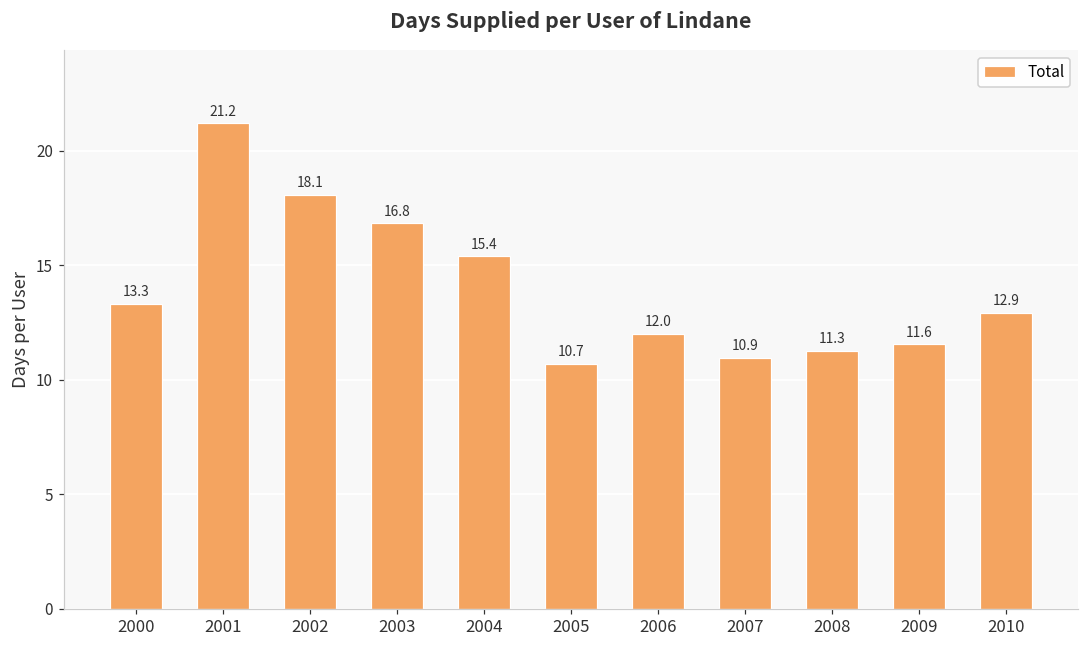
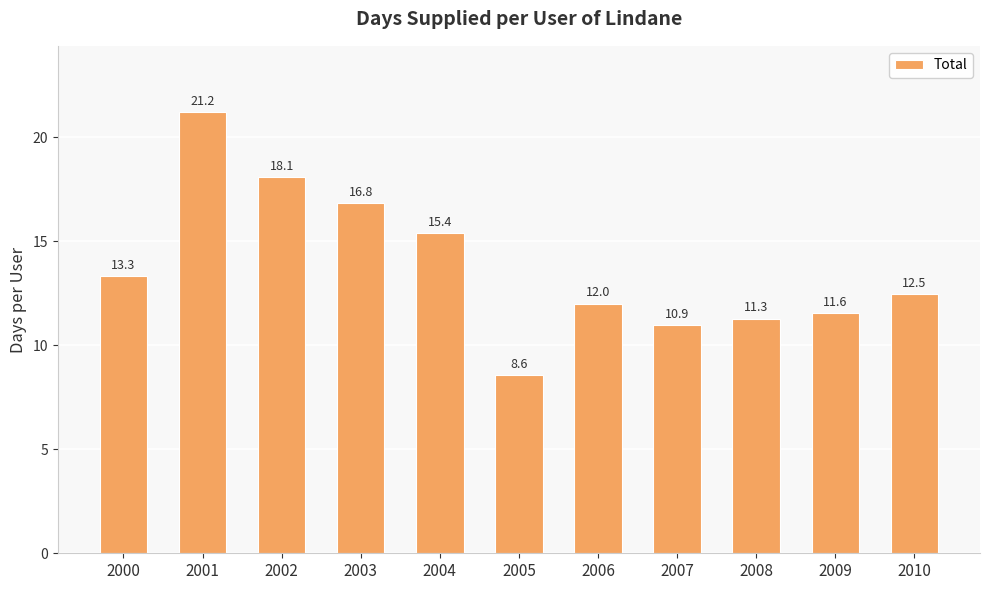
  {
    "2000": 13.3,
    "2001": 21.2,
    "2002": 18.1,
    "2003": 16.8,
    "2004": 15.4,
-   "2005": 10.7,
+   "2005": 8.6,
    "2006": 12.0,
    "2007": 10.9,
    "2008": 11.3,
    "2009": 11.6,
-   "2010": 12.9
+   "2010": 12.5
  }
